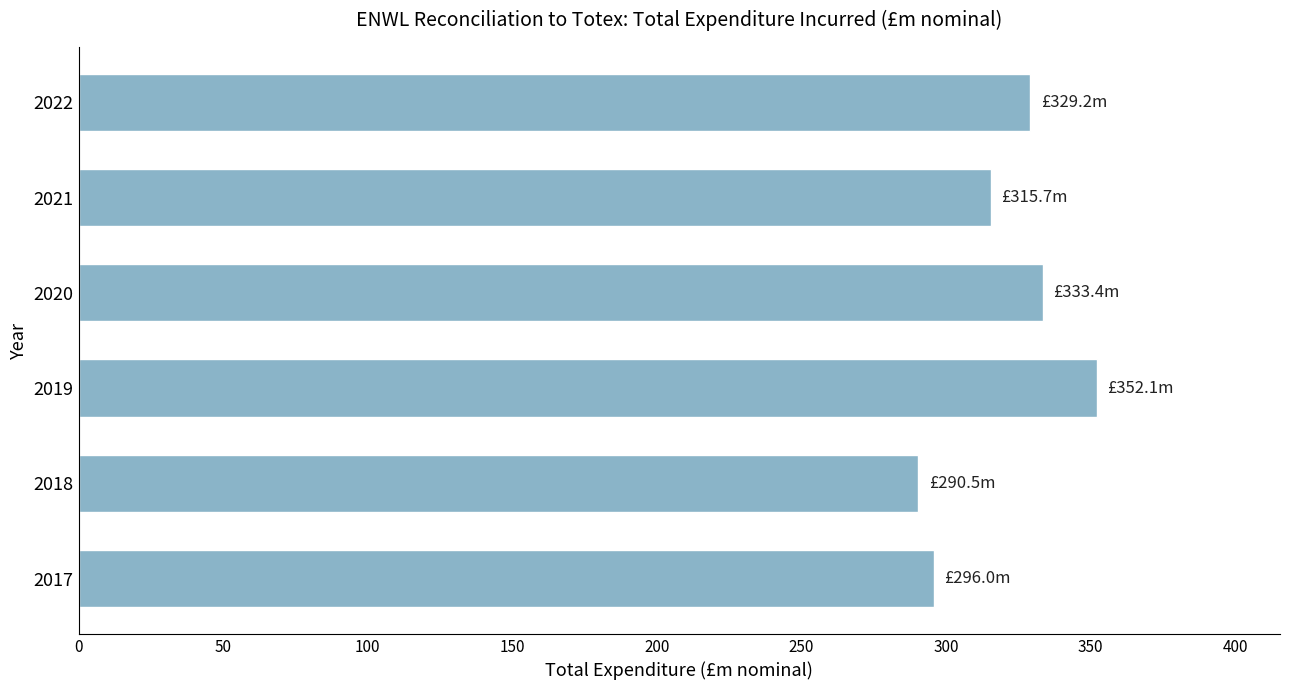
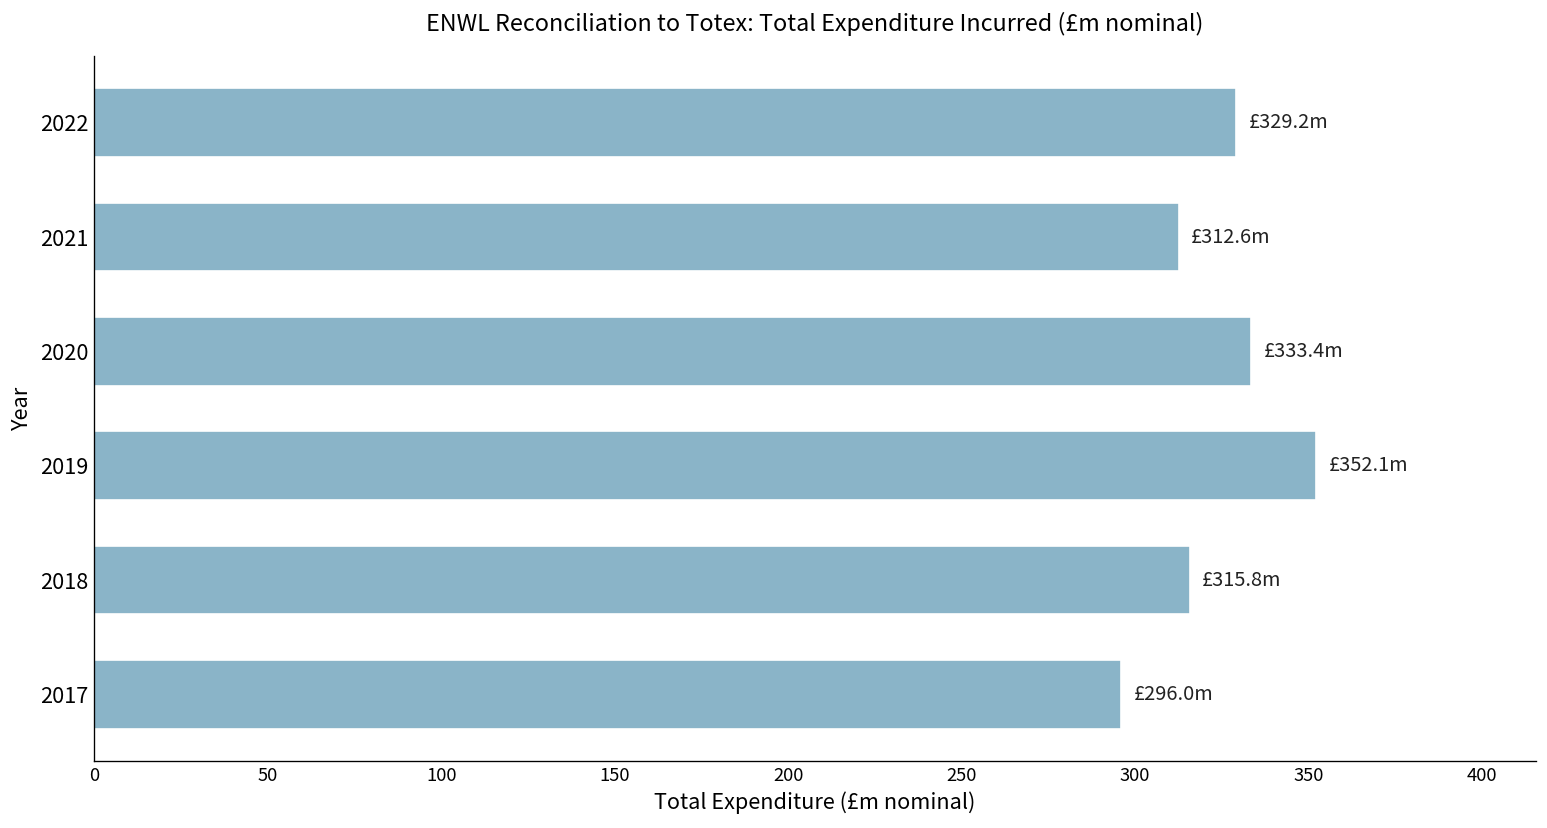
  {
    "2022": "£329.2m",
-   "2021": "£315.7m",
+   "2021": "£312.6m",
    "2020": "£333.4m",
    "2019": "£352.1m",
-   "2018": "£290.5m",
+   "2018": "£315.8m",
    "2017": "£296.0m"
  }
